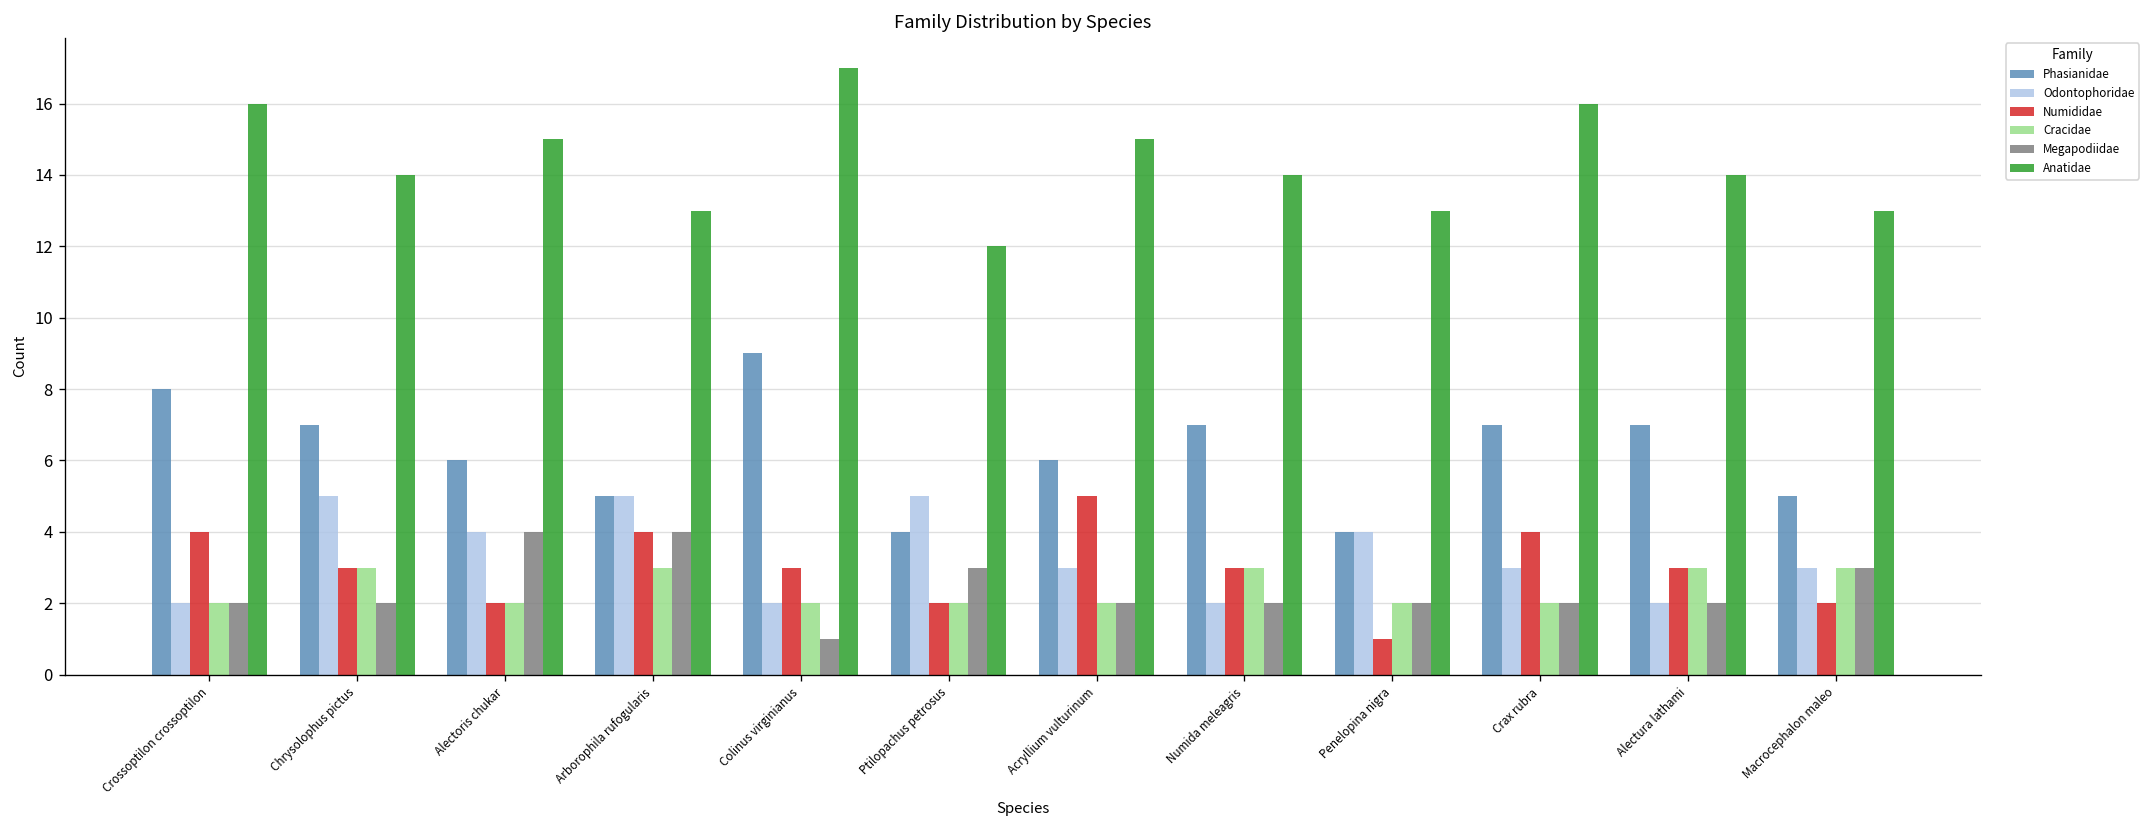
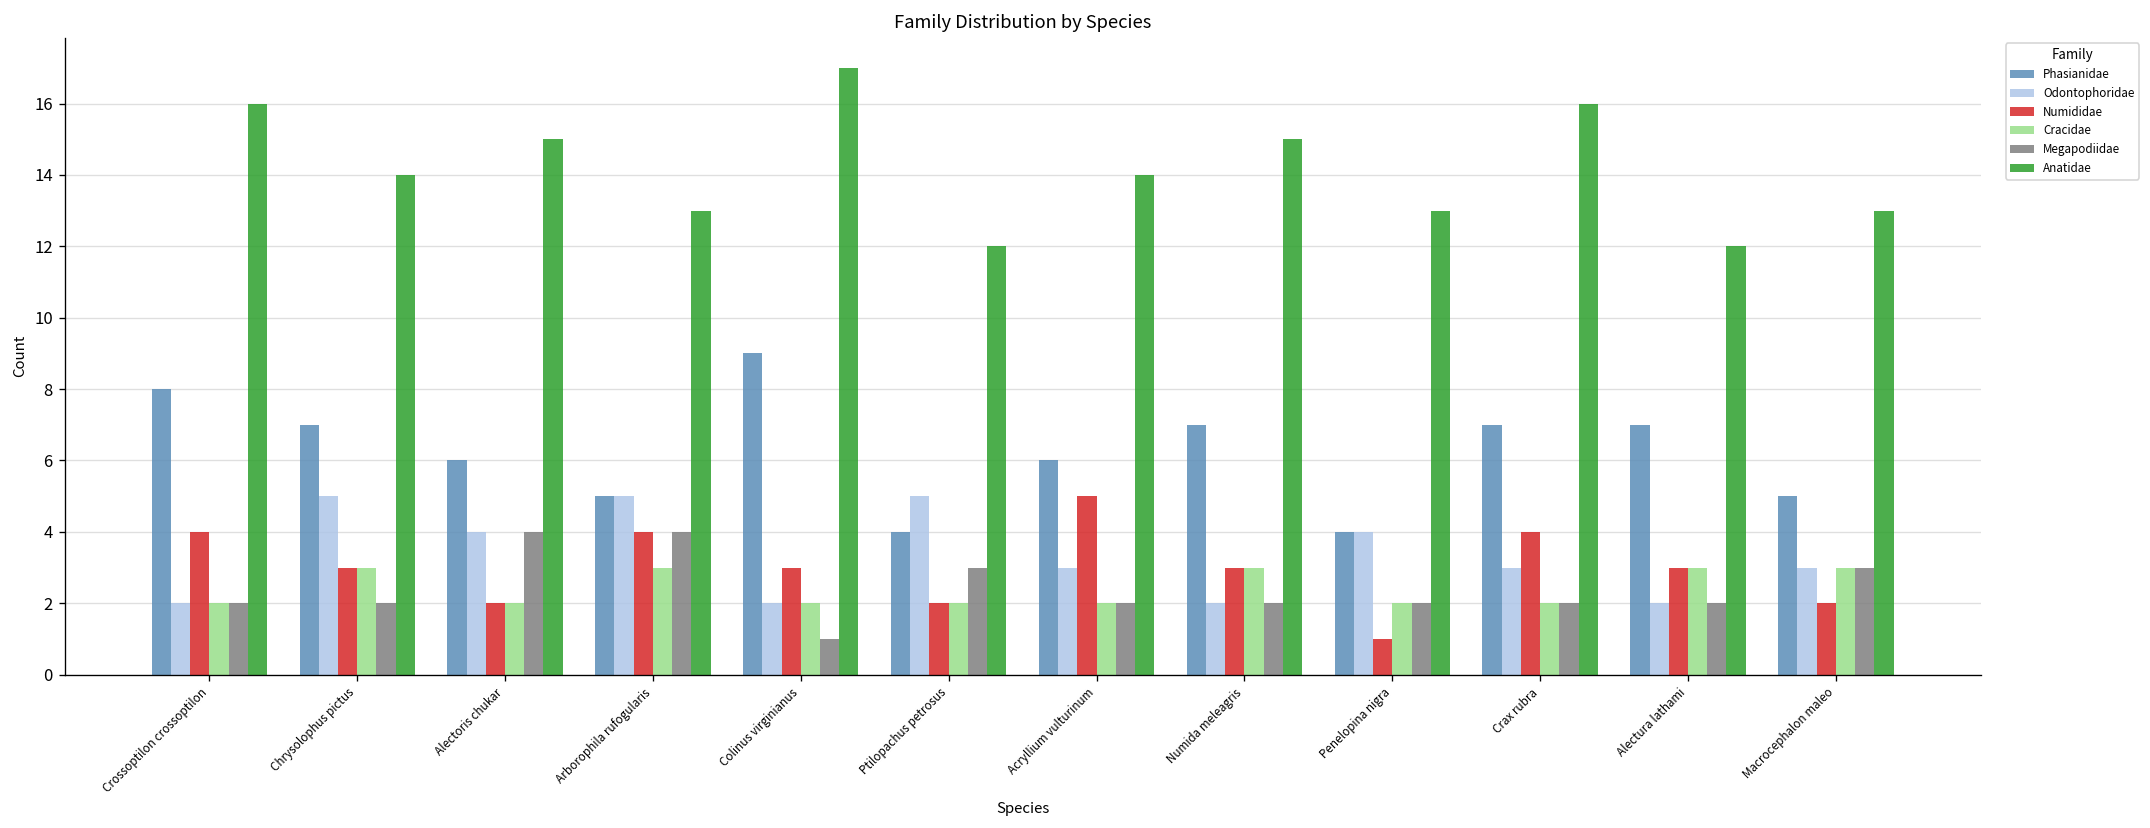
  {
    "Phasianidae": {
      "Crossoptilon crossoptilon": 8,
      "Chrysolophus pictus": 7,
      "Alectoris chukar": 6,
      "Arborophila rufogularis": 5,
      "Colinus virginianus": 9,
      "Ptilopachus petrosus": 4,
      "Acryllium vulturinum": 6,
      "Numida meleagris": 7,
      "Penelopina nigra": 4,
      "Crax rubra": 7,
      "Alectura lathami": 7,
      "Macrocephalon maleo": 5
    },
    "Odontophoridae": {
      "Crossoptilon crossoptilon": 2,
      "Chrysolophus pictus": 5,
      "Alectoris chukar": 4,
      "Arborophila rufogularis": 5,
      "Colinus virginianus": 2,
      "Ptilopachus petrosus": 5,
      "Acryllium vulturinum": 3,
      "Numida meleagris": 2,
      "Penelopina nigra": 4,
      "Crax rubra": 3,
      "Alectura lathami": 2,
      "Macrocephalon maleo": 3
    },
    "Numididae": {
      "Crossoptilon crossoptilon": 4,
      "Chrysolophus pictus": 3,
      "Alectoris chukar": 2,
      "Arborophila rufogularis": 4,
      "Colinus virginianus": 3,
      "Ptilopachus petrosus": 2,
      "Acryllium vulturinum": 5,
      "Numida meleagris": 3,
      "Penelopina nigra": 1,
      "Crax rubra": 4,
      "Alectura lathami": 3,
      "Macrocephalon maleo": 2
    },
    "Cracidae": {
      "Crossoptilon crossoptilon": 2,
      "Chrysolophus pictus": 3,
      "Alectoris chukar": 2,
      "Arborophila rufogularis": 3,
      "Colinus virginianus": 2,
      "Ptilopachus petrosus": 2,
      "Acryllium vulturinum": 2,
      "Numida meleagris": 3,
      "Penelopina nigra": 2,
      "Crax rubra": 2,
      "Alectura lathami": 3,
      "Macrocephalon maleo": 3
    },
    "Megapodiidae": {
      "Crossoptilon crossoptilon": 2,
      "Chrysolophus pictus": 2,
      "Alectoris chukar": 4,
      "Arborophila rufogularis": 4,
      "Colinus virginianus": 1,
      "Ptilopachus petrosus": 3,
      "Acryllium vulturinum": 2,
      "Numida meleagris": 2,
      "Penelopina nigra": 2,
      "Crax rubra": 2,
      "Alectura lathami": 2,
      "Macrocephalon maleo": 3
    },
    "Anatidae": {
      "Crossoptilon crossoptilon": 16,
      "Chrysolophus pictus": 14,
      "Alectoris chukar": 15,
      "Arborophila rufogularis": 13,
      "Colinus virginianus": 17,
      "Ptilopachus petrosus": 12,
-     "Acryllium vulturinum": 15,
-     "Numida meleagris": 14,
+     "Acryllium vulturinum": 14,
+     "Numida meleagris": 15,
      "Penelopina nigra": 13,
      "Crax rubra": 16,
-     "Alectura lathami": 14,
+     "Alectura lathami": 12,
      "Macrocephalon maleo": 13
    }
  }
